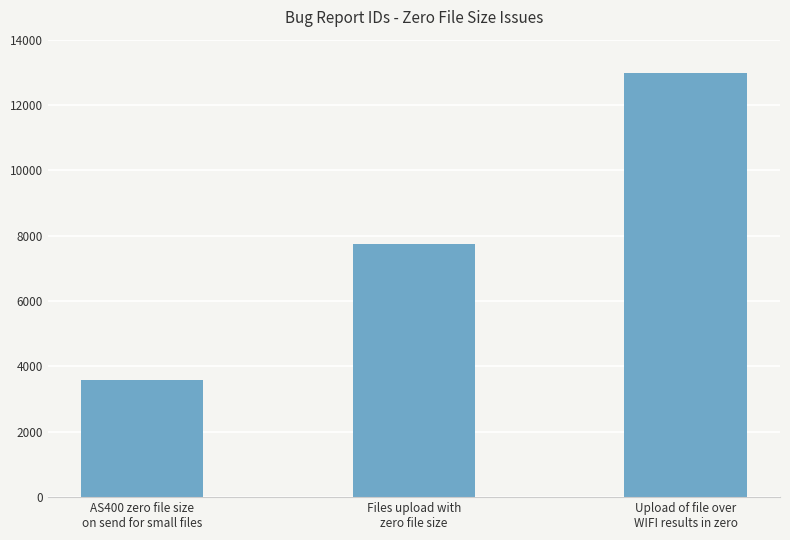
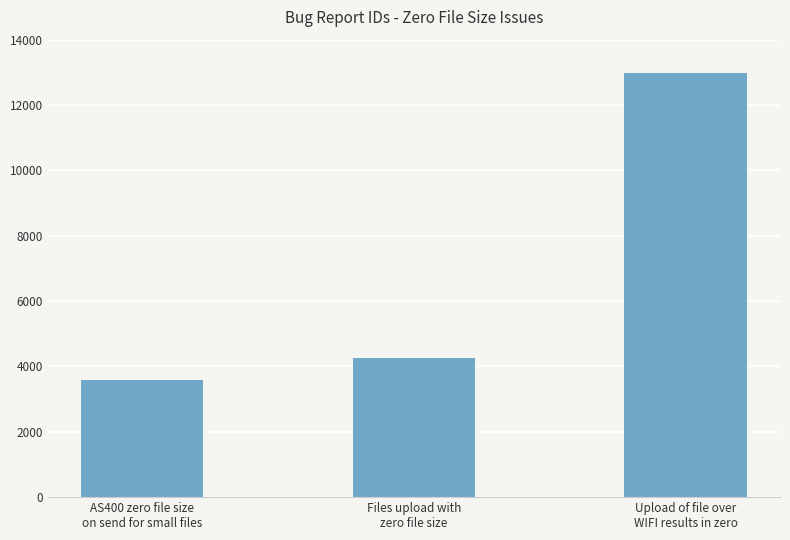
  {
    "AS400 zero file size on send for small files": 3600,
-   "Files upload with zero file size": 7700,
+   "Files upload with zero file size": 4300,
    "Upload of file over WIFI results in zero": 13000
  }
